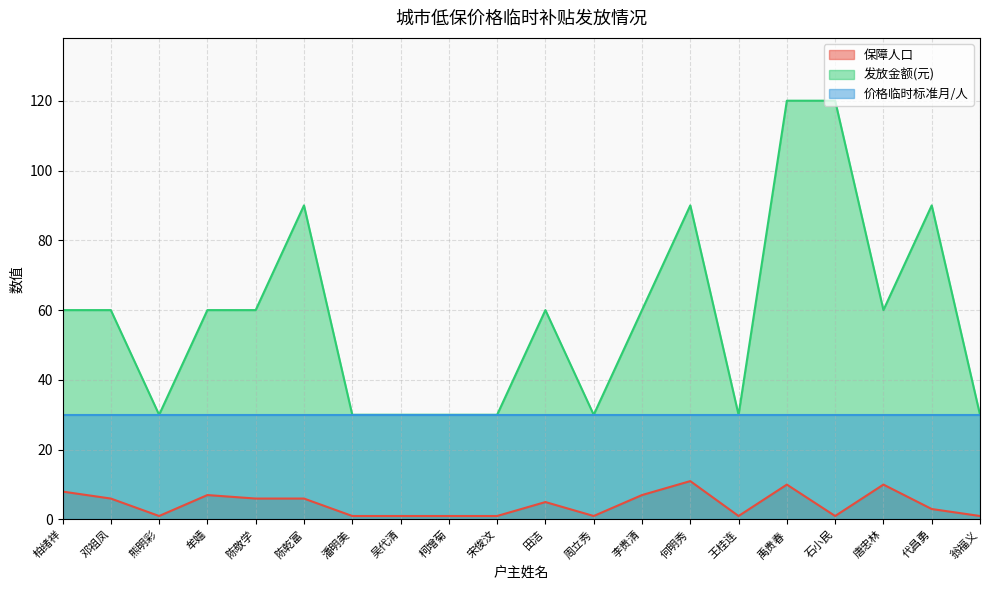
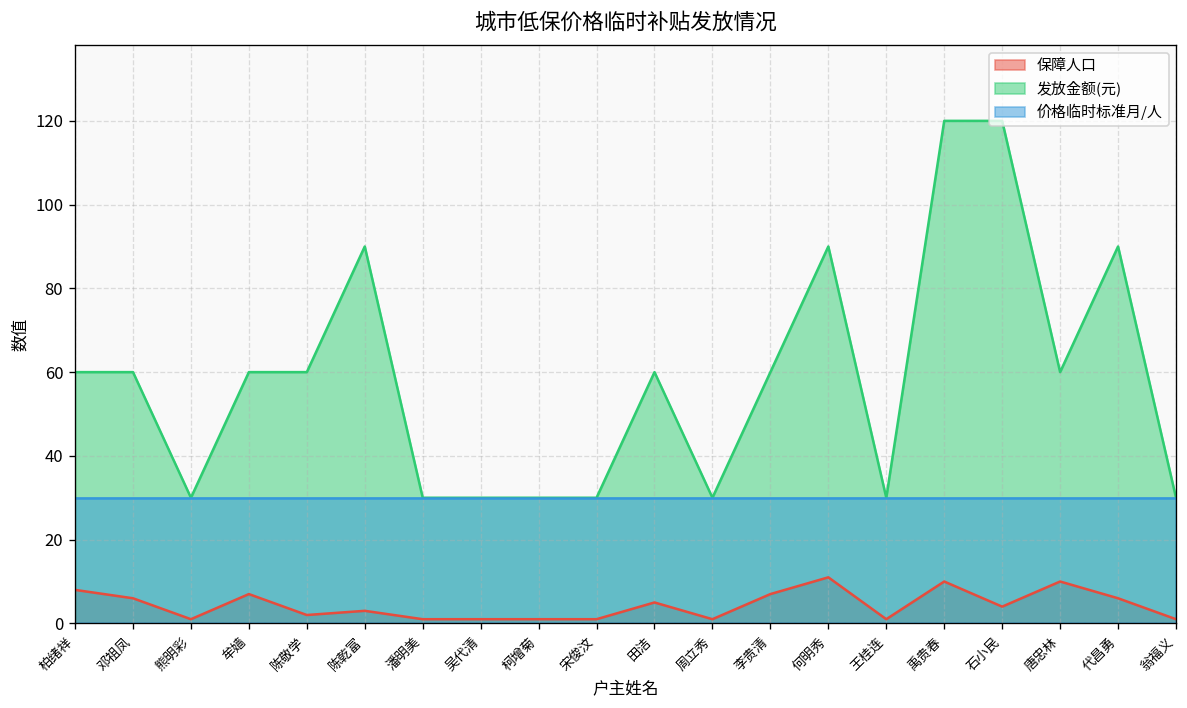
  {
    "保障人口": {
      "柏绪祥": 8,
      "邓祖凤": 6,
      "熊明彩": 1,
      "牟嫱": 7,
-     "陈敬学": 6,
-     "陈乾富": 6,
+     "陈敬学": 2,
+     "陈乾富": 3,
      "潘明美": 1,
      "吴代清": 1,
      "柯增菊": 1,
      "宋俊汶": 1,
      "田洁": 5,
      "周立秀": 1,
      "李贵清": 7,
      "何明秀": 11,
      "王桂连": 1,
      "禹贵春": 10,
-     "石小民": 1,
+     "石小民": 4,
      "唐忠林": 10,
-     "代昌勇": 3,
+     "代昌勇": 6,
      "翁福义": 1
    },
    "发放金额(元)": {
      "柏绪祥": 60,
      "邓祖凤": 60,
      "牟嫱": 60,
      "陈敬学": 60,
      "陈乾富": 90,
      "田洁": 60,
      "李贵清": 60,
      "何明秀": 90,
      "禹贵春": 120,
      "唐忠林": 60,
      "代昌勇": 90
    },
    "价格临时标准月/人": {
      "柏绪祥": 30,
      "邓祖凤": 30,
      "牟嫱": 30,
      "陈敬学": 30,
      "陈乾富": 30,
      "田洁": 30,
      "李贵清": 30,
      "何明秀": 30,
      "禹贵春": 30,
      "石小民": 30,
      "唐忠林": 30,
      "代昌勇": 30
    }
  }
